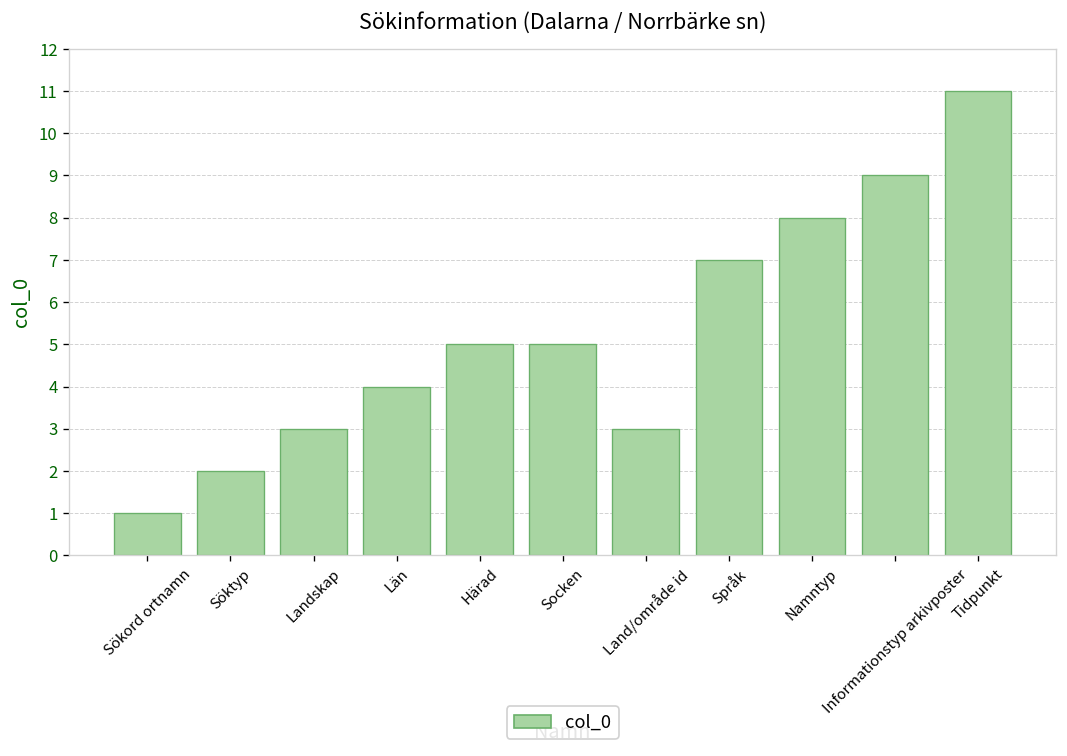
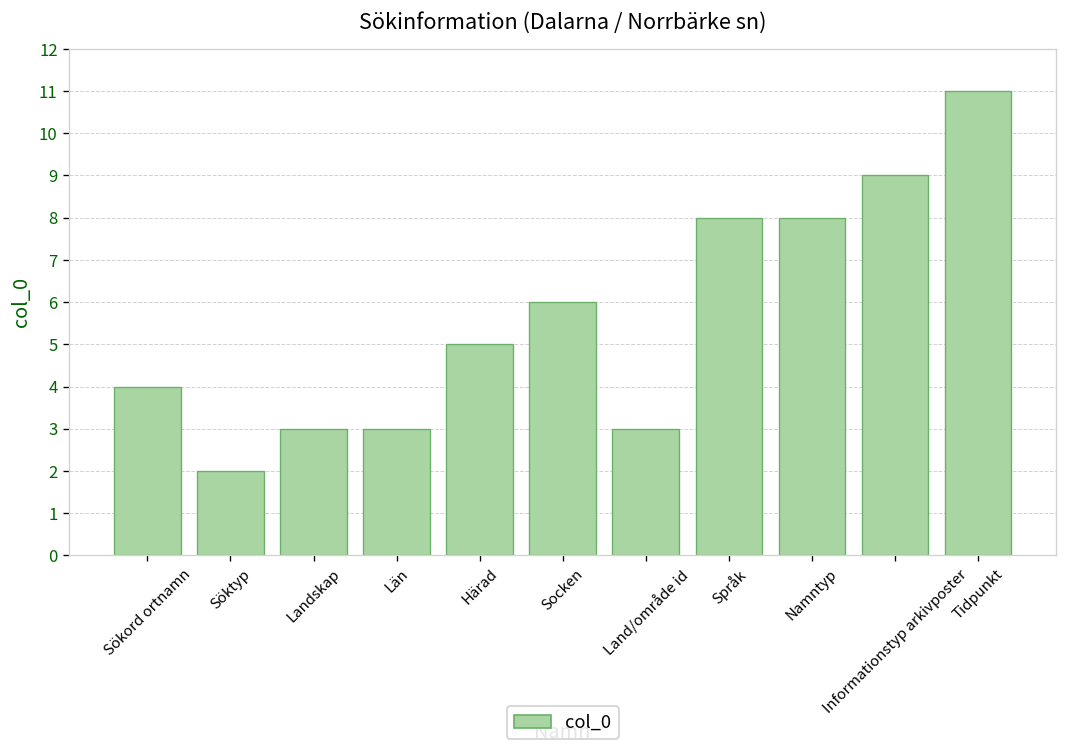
  {
-   "Sökord ortnamn": 1,
+   "Sökord ortnamn": 4,
    "Söktyp": 2,
    "Landskap": 3,
-   "Län": 4,
+   "Län": 3,
    "Härad": 5,
-   "Socken": 5,
+   "Socken": 6,
    "Land/område id": 3,
-   "Språk": 7,
+   "Språk": 8,
    "Namntyp": 8,
    "Informationstyp arkivposter": 9,
    "Tidpunkt": 11
  }
